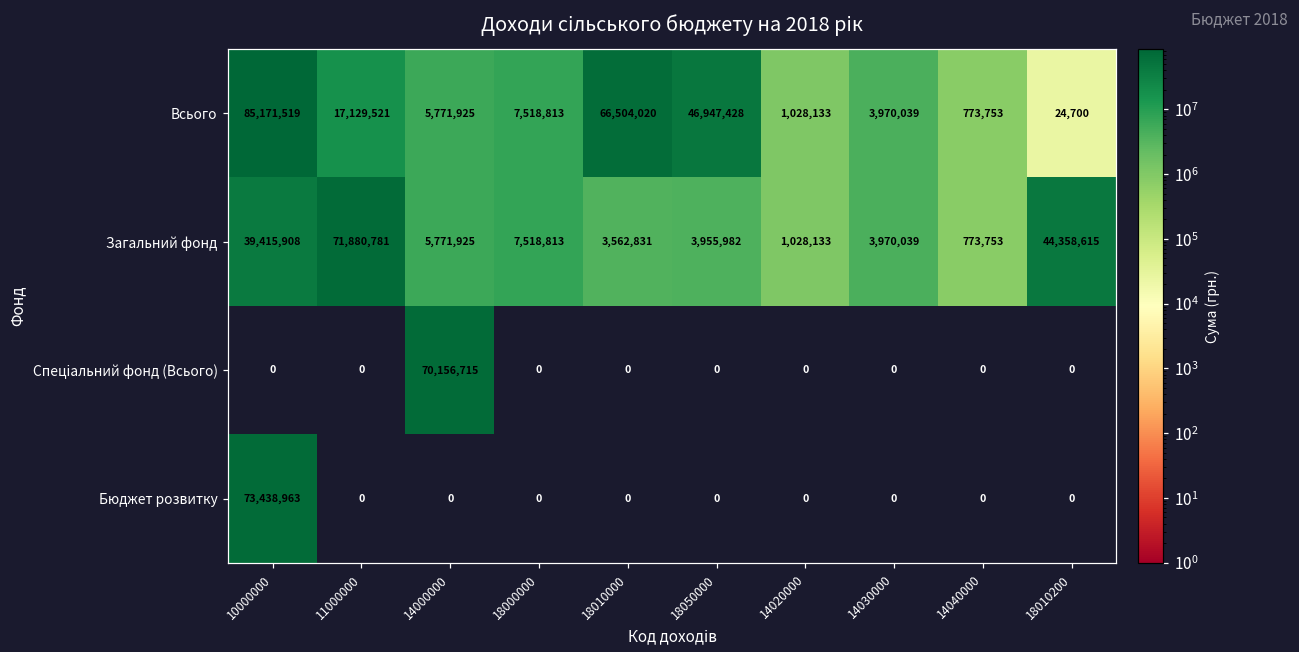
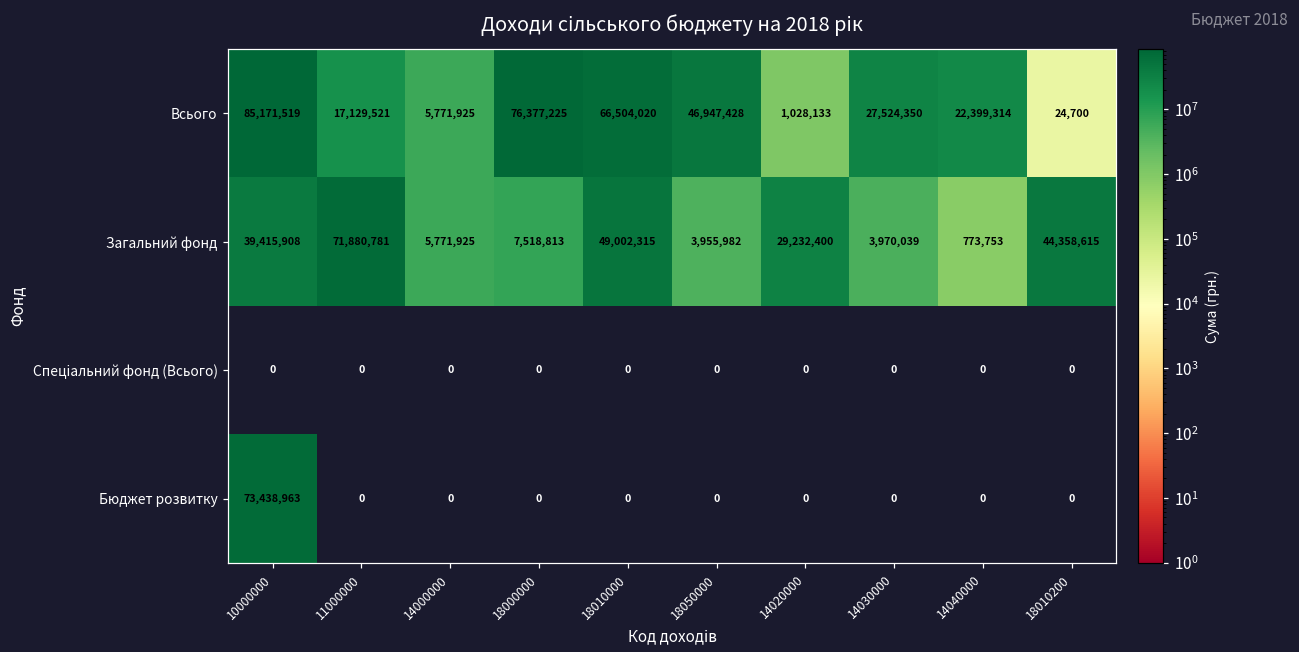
  {
    "Всього": {
      "10000000": "85,171,519",
      "11000000": "17,129,521",
      "14000000": "5,771,925",
-     "18000000": "7,518,813",
+     "18000000": "76,377,225",
      "18010000": "66,504,020",
      "18050000": "46,947,428",
      "14020000": "1,028,133",
-     "14030000": "3,970,039",
-     "14040000": "773,753",
+     "14030000": "27,524,350",
+     "14040000": "22,399,314",
      "18010200": "24,700"
    },
    "Загальний фонд": {
      "10000000": "39,415,908",
      "11000000": "71,880,781",
      "14000000": "5,771,925",
      "18000000": "7,518,813",
-     "18010000": "3,562,831",
+     "18010000": "49,002,315",
      "18050000": "3,955,982",
-     "14020000": "1,028,133",
+     "14020000": "29,232,400",
      "14030000": "3,970,039",
      "14040000": "773,753",
      "18010200": "44,358,615"
    },
    "Спеціальний фонд (Всього)": {
      "10000000": "0",
      "11000000": "0",
-     "14000000": "70,156,715",
+     "14000000": "0",
      "18000000": "0",
      "18010000": "0",
      "18050000": "0",
      "14020000": "0",
      "14030000": "0",
      "14040000": "0",
      "18010200": "0"
    },
    "Бюджет розвитку": {
      "10000000": "73,438,963",
      "11000000": "0",
      "14000000": "0",
      "18000000": "0",
      "18010000": "0",
      "18050000": "0",
      "14020000": "0",
      "14030000": "0",
      "14040000": "0",
      "18010200": "0"
    }
  }
